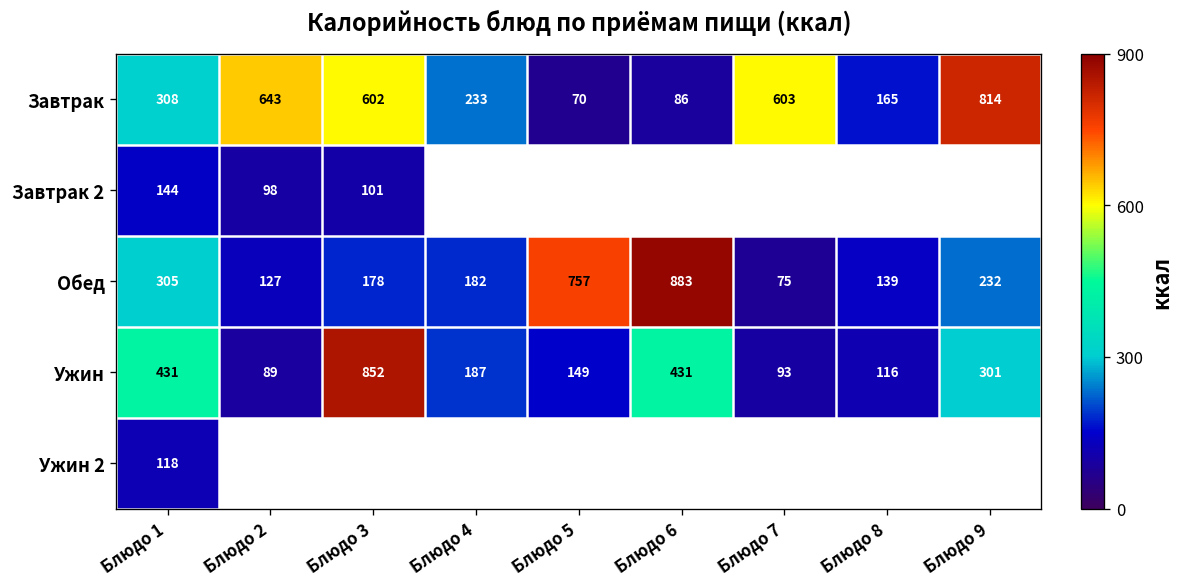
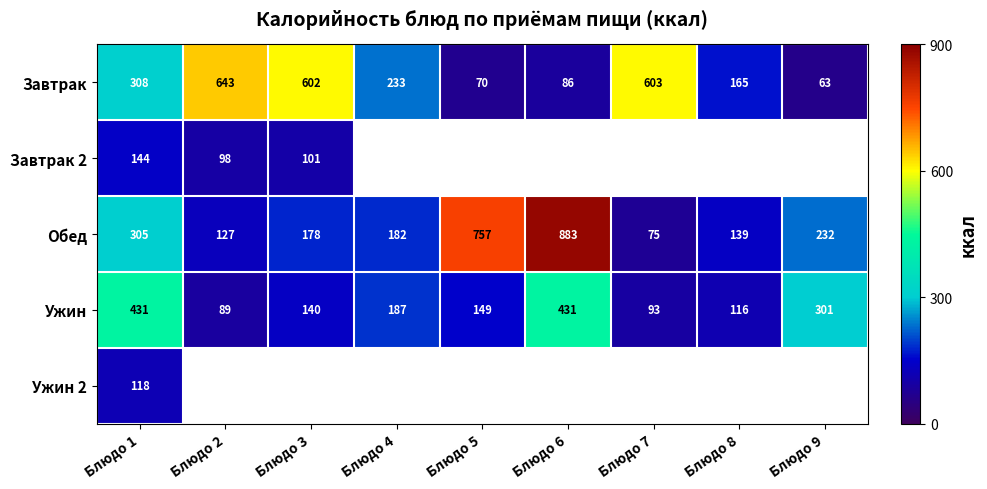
  {
    "Завтрак": {
      "Блюдо 1": 308,
      "Блюдо 2": 643,
      "Блюдо 3": 602,
      "Блюдо 4": 233,
      "Блюдо 5": 70,
      "Блюдо 6": 86,
      "Блюдо 7": 603,
      "Блюдо 8": 165,
-     "Блюдо 9": 814
+     "Блюдо 9": 63
    },
    "Завтрак 2": {
      "Блюдо 1": 144,
      "Блюдо 2": 98,
      "Блюдо 3": 101
    },
    "Обед": {
      "Блюдо 1": 305,
      "Блюдо 2": 127,
      "Блюдо 3": 178,
      "Блюдо 4": 182,
      "Блюдо 5": 757,
      "Блюдо 6": 883,
      "Блюдо 7": 75,
      "Блюдо 8": 139,
      "Блюдо 9": 232
    },
    "Ужин": {
      "Блюдо 1": 431,
      "Блюдо 2": 89,
-     "Блюдо 3": 852,
+     "Блюдо 3": 140,
      "Блюдо 4": 187,
      "Блюдо 5": 149,
      "Блюдо 6": 431,
      "Блюдо 7": 93,
      "Блюдо 8": 116,
      "Блюдо 9": 301
    },
    "Ужин 2": {
      "Блюдо 1": 118
    }
  }
